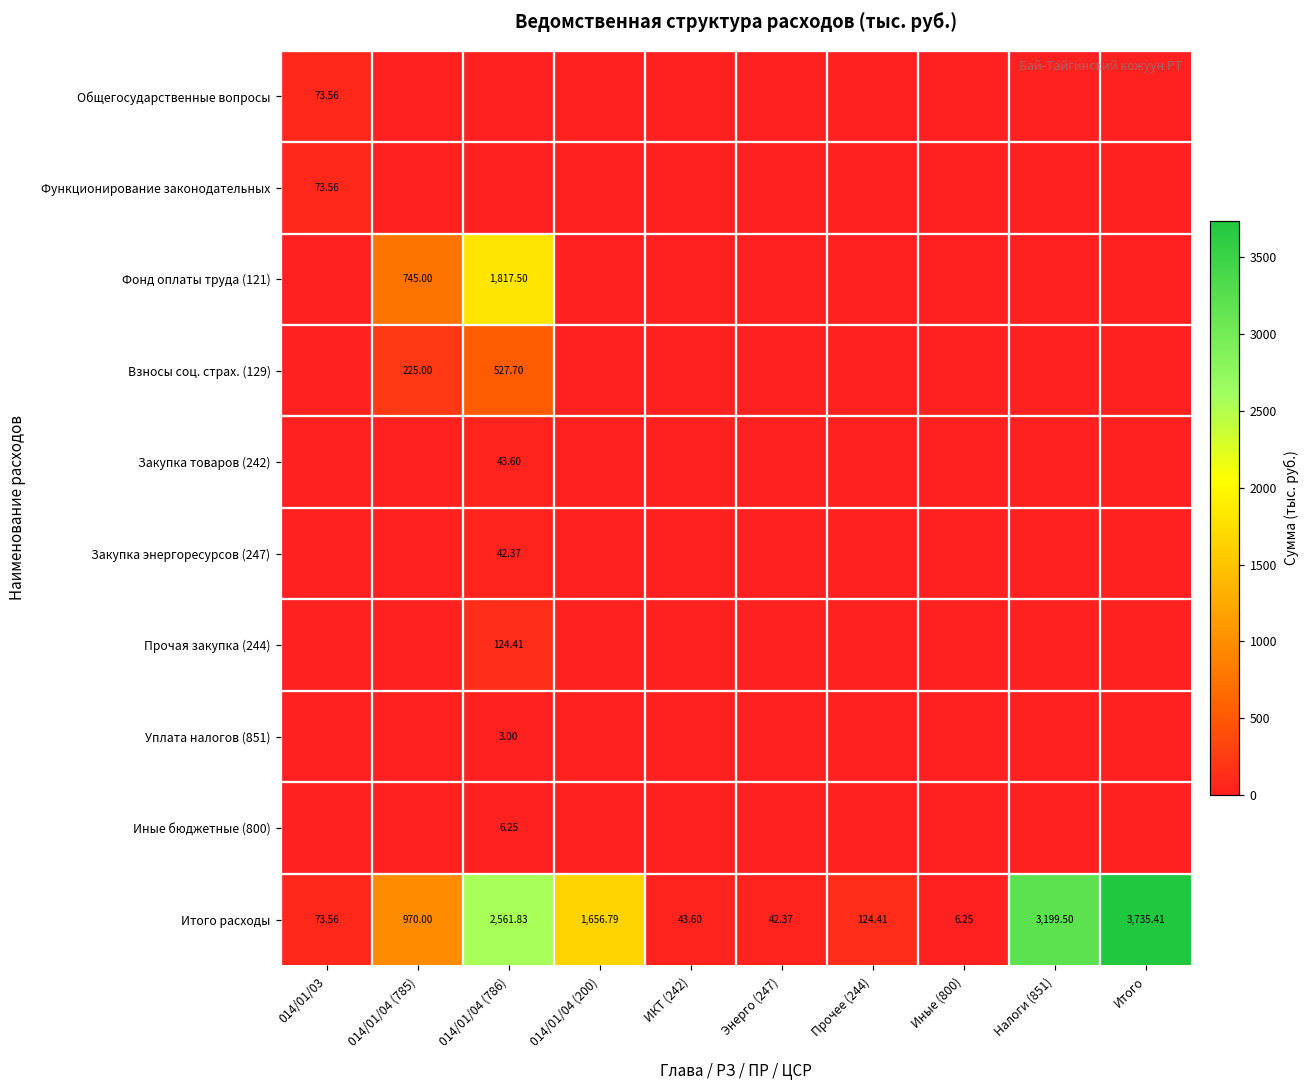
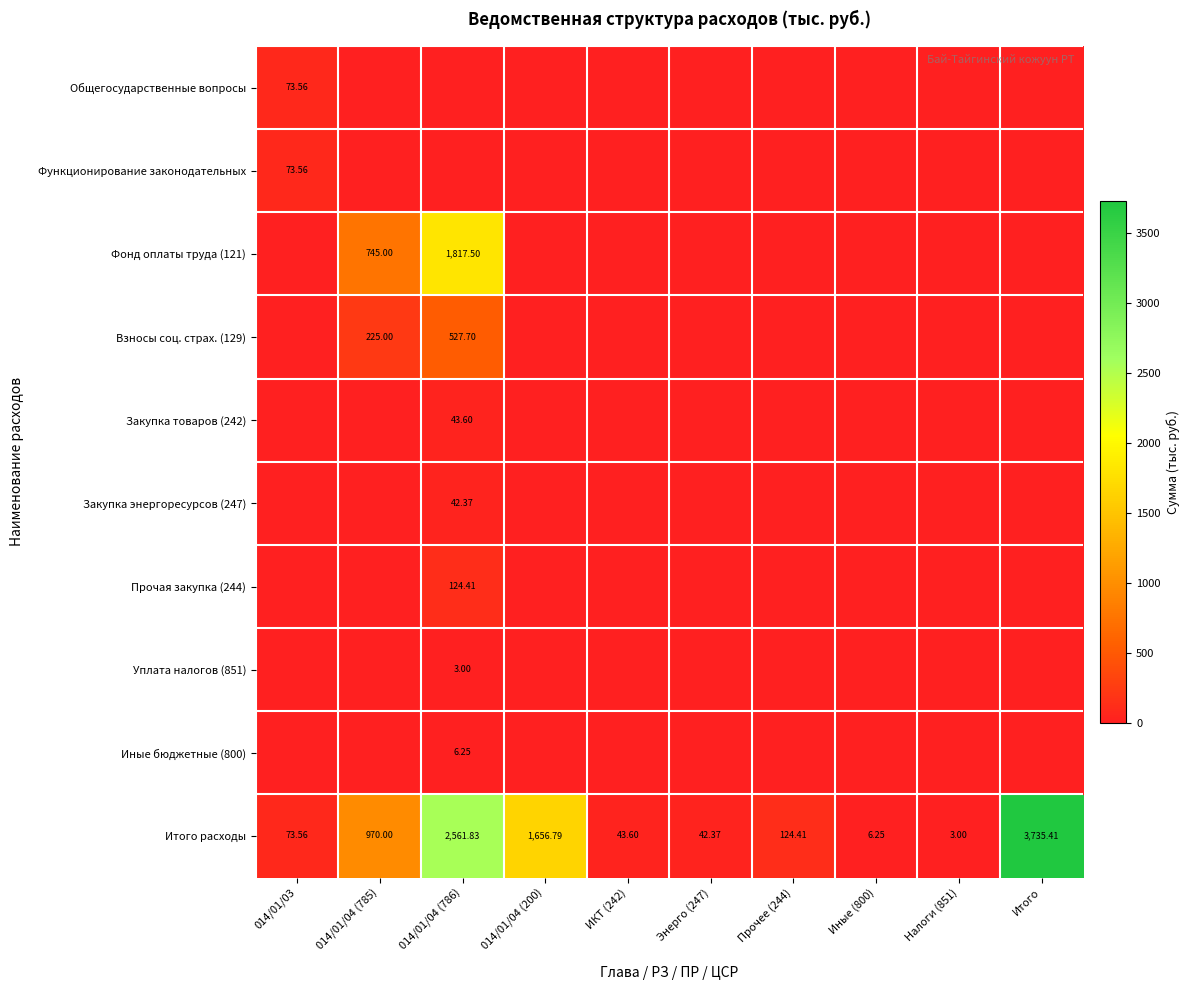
  {
    "Общегосударственные вопросы": {
      "014/01/03": "73.56"
    },
    "Функционирование законодательных": {
      "014/01/03": "73.56"
    },
    "Фонд оплаты труда (121)": {
      "014/01/04 (785)": "745.00",
      "014/01/04 (786)": "1,817.50"
    },
    "Взносы соц. страх. (129)": {
      "014/01/04 (785)": "225.00",
      "014/01/04 (786)": "527.70"
    },
    "Закупка товаров (242)": {
      "014/01/04 (786)": "43.60"
    },
    "Закупка энергоресурсов (247)": {
      "014/01/04 (786)": "42.37"
    },
    "Прочая закупка (244)": {
      "014/01/04 (786)": "124.41"
    },
    "Уплата налогов (851)": {
      "014/01/04 (786)": "3.00"
    },
    "Иные бюджетные (800)": {
      "014/01/04 (786)": "6.25"
    },
    "Итого расходы": {
      "014/01/03": "73.56",
      "014/01/04 (785)": "970.00",
      "014/01/04 (786)": "2,561.83",
      "014/01/04 (200)": "1,656.79",
      "ИКТ (242)": "43.60",
      "Энерго (247)": "42.37",
      "Прочее (244)": "124.41",
      "Иные (800)": "6.25",
-     "Налоги (851)": "3,199.50",
+     "Налоги (851)": "3.00",
      "Итого": "3,735.41"
    }
  }
